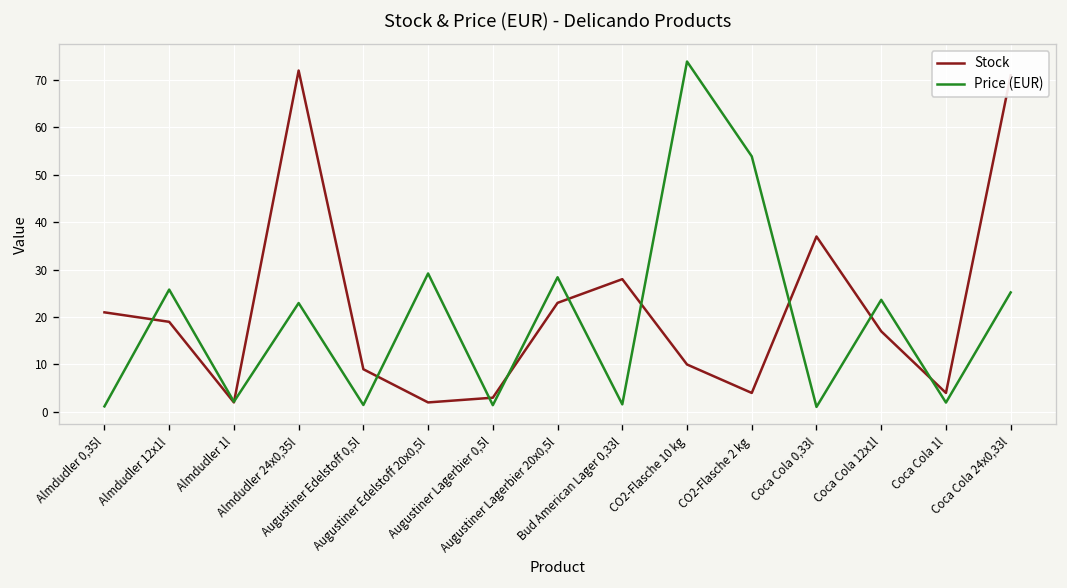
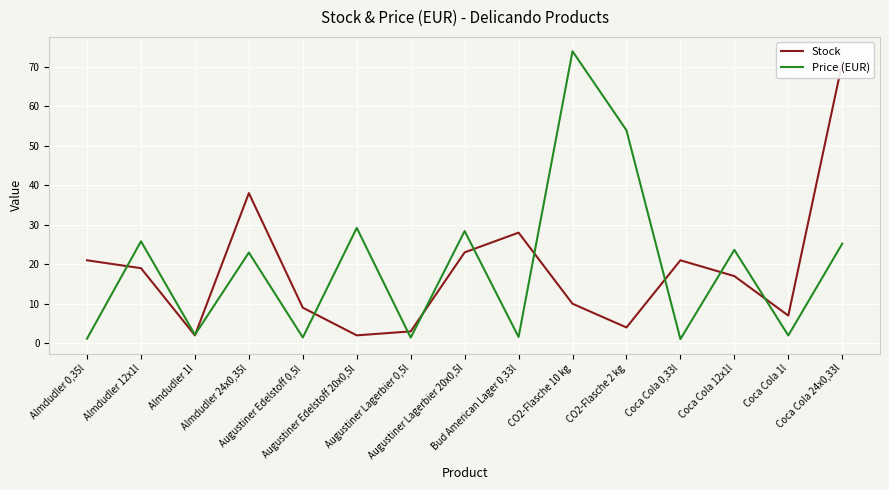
  {
    "Stock": {
      "Almdudler 0,35l": 21,
      "Almdudler 12x1l": 19,
-     "Almdudler 24x0,35l": 72,
+     "Almdudler 24x0,35l": 38,
      "Augustiner Edelstoff 0,5l": 9,
      "Augustiner Edelstoff 20x0,5l": 2,
      "Augustiner Lagerbier 0,5l": 3,
      "Augustiner Lagerbier 20x0,5l": 23,
      "Bud American Lager 0,33l": 28,
      "CO2-Flasche 10 kg": 10,
      "CO2-Flasche 2 kg": 4,
-     "Coca Cola 0,33l": 37,
+     "Coca Cola 0,33l": 21,
      "Coca Cola 12x1l": 17,
-     "Coca Cola 1l": 4
+     "Coca Cola 1l": 7
    },
    "Price (EUR)": {
      "Almdudler 0,35l": 1,
      "Almdudler 12x1l": 26,
      "Almdudler 24x0,35l": 23,
      "Augustiner Edelstoff 0,5l": 1,
      "Augustiner Edelstoff 20x0,5l": 29,
      "Augustiner Lagerbier 0,5l": 1,
      "Augustiner Lagerbier 20x0,5l": 28,
      "Bud American Lager 0,33l": 2,
      "CO2-Flasche 10 kg": 74,
      "CO2-Flasche 2 kg": 54,
      "Coca Cola 0,33l": 1,
      "Coca Cola 12x1l": 24,
      "Coca Cola 1l": 2,
      "Coca Cola 24x0,33l": 25
    }
  }
